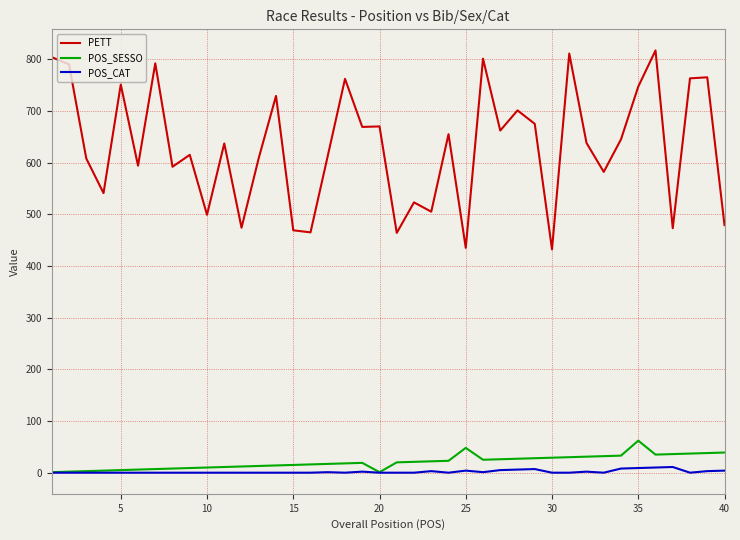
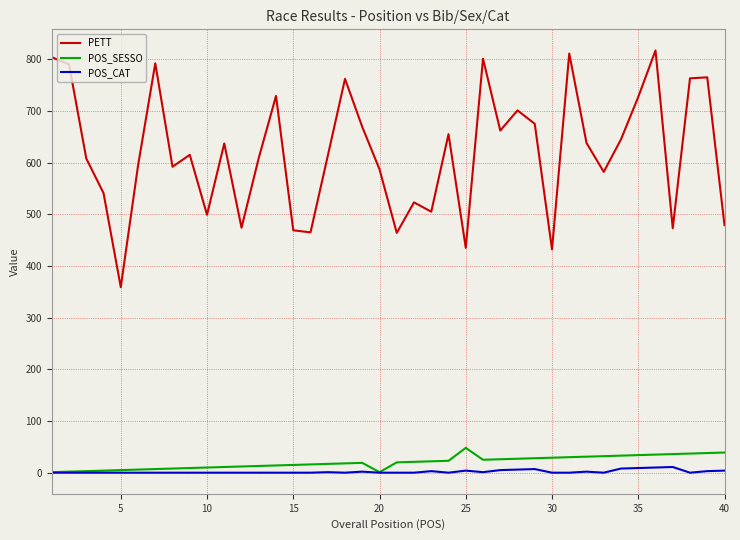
  {
    "PETT": {
-     "5": 750,
+     "5": 360,
      "10": 500,
      "15": 470,
-     "20": 670,
+     "20": 590,
      "25": 440,
      "30": 430,
-     "35": 750,
+     "35": 730,
      "40": 480
    },
    "POS_SESSO": {
      "5": 10,
      "10": 10,
      "15": 20,
      "25": 50,
      "30": 30,
-     "35": 60,
+     "35": 30,
      "40": 40
    },
    "POS_CAT": {
      "5": 0,
      "10": 0,
      "15": 0,
      "25": 0,
      "30": 0,
      "35": 10,
      "40": 0
    }
  }
